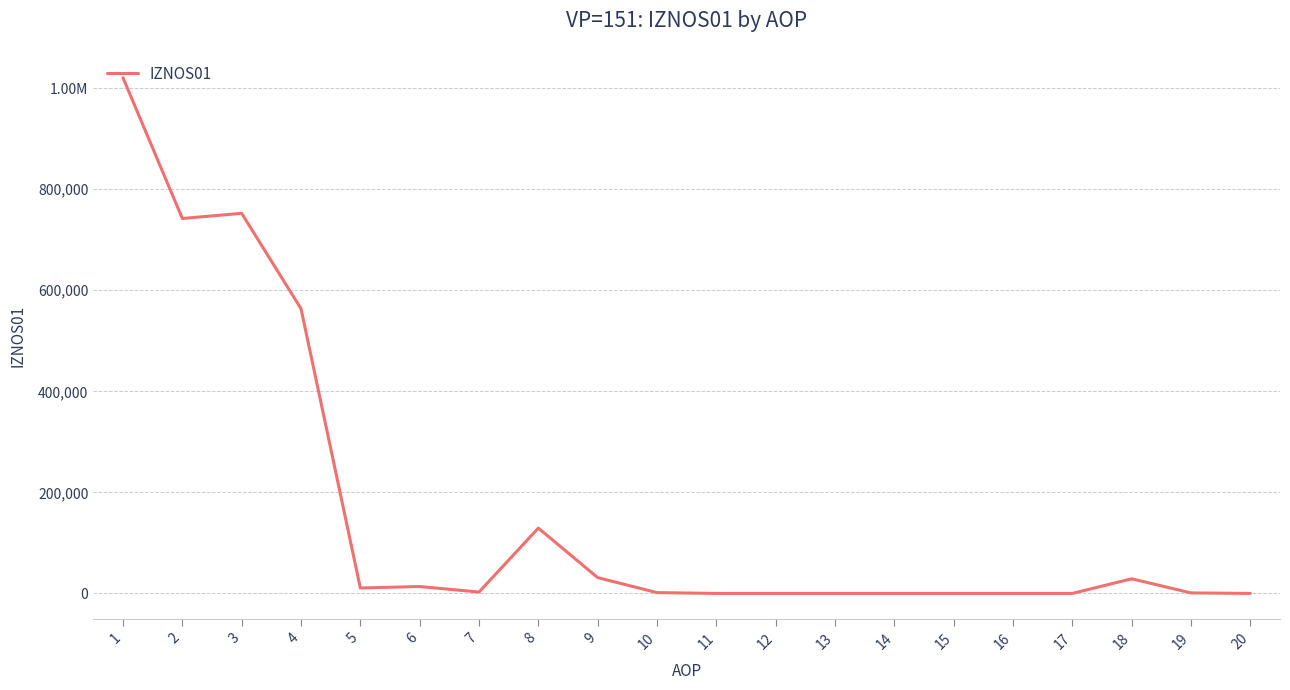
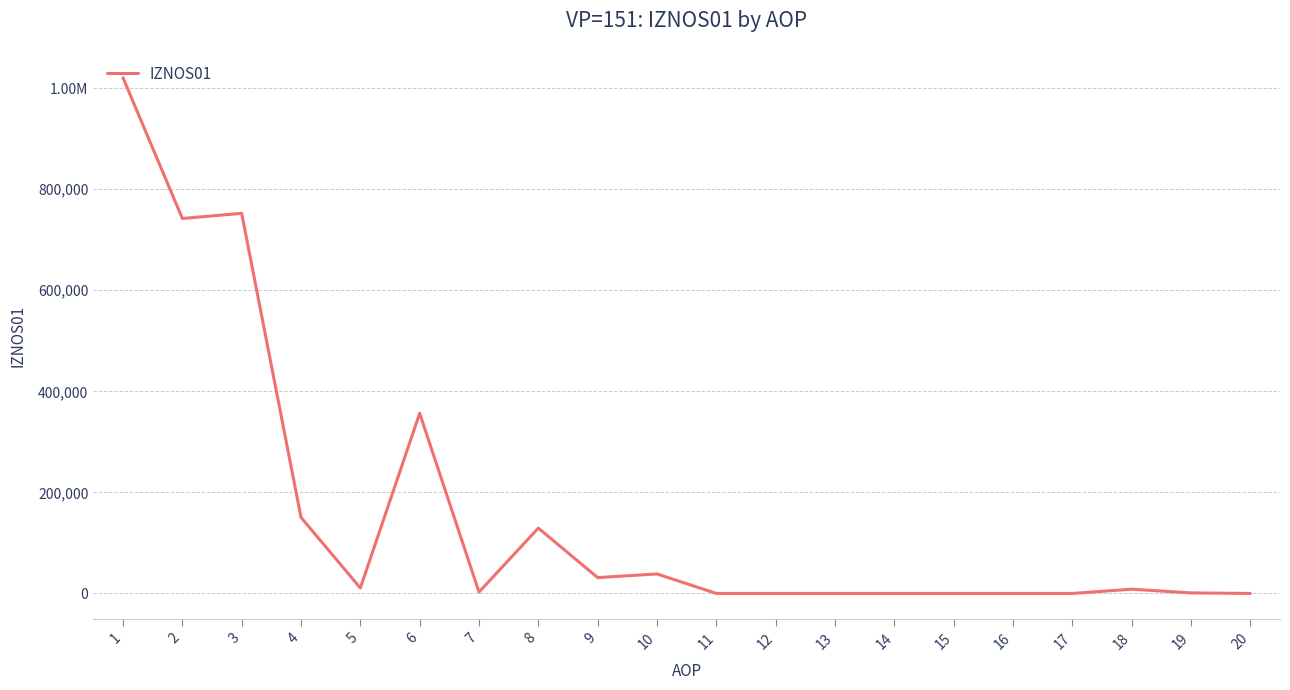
  {
    "1": "1,020,000",
    "2": "740,000",
    "3": "750,000",
-   "4": "560,000",
+   "4": "150,000",
    "5": "10,000",
-   "6": "10,000",
+   "6": "360,000",
    "7": "0",
    "8": "130,000",
    "9": "30,000",
-   "10": "0",
+   "10": "40,000",
    "11": "0",
    "12": "0",
    "13": "0",
    "14": "0",
    "15": "0",
    "16": "0",
    "17": "0",
-   "18": "30,000",
+   "18": "10,000",
    "19": "0",
    "20": "0"
  }
